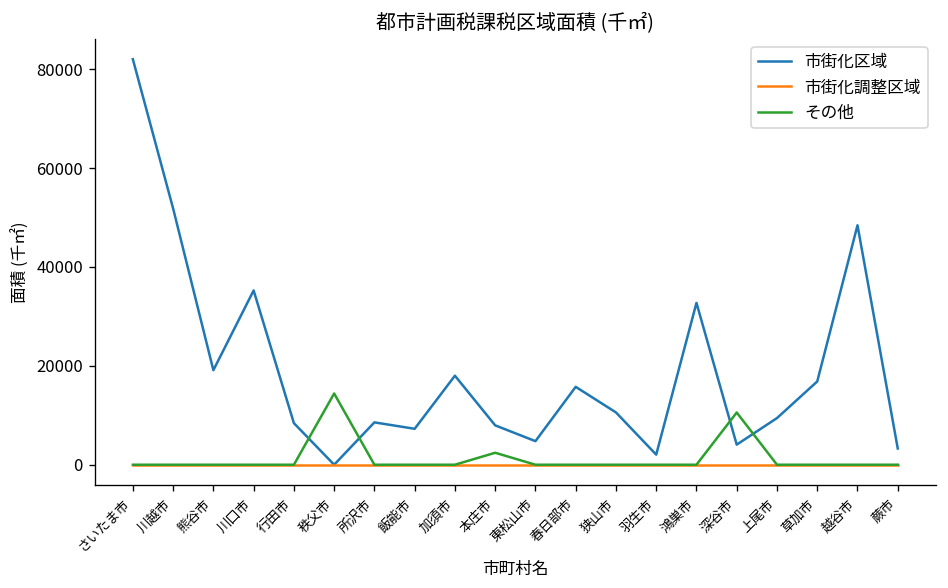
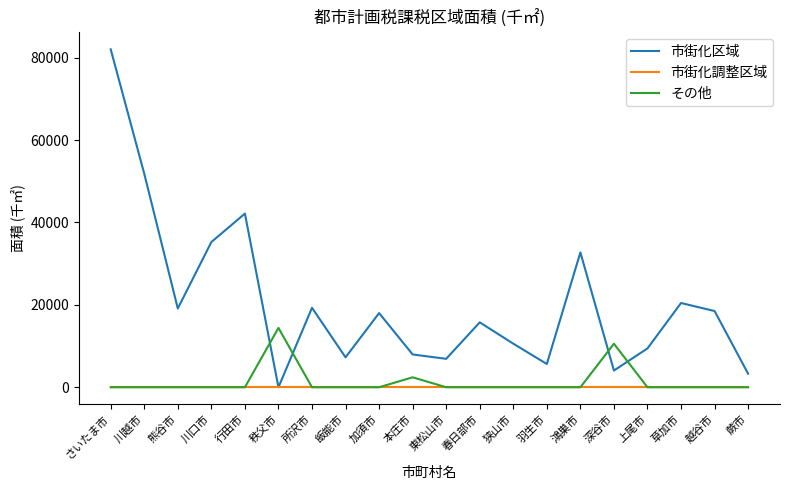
  {
    "市街化区域": {
      "さいたま市": 82000,
      "川越市": 52000,
      "熊谷市": 19000,
      "川口市": 35000,
-     "行田市": 8000,
-     "所沢市": 9000,
+     "行田市": 42000,
+     "所沢市": 19000,
      "飯能市": 7000,
      "加須市": 18000,
      "本庄市": 8000,
-     "東松山市": 5000,
+     "東松山市": 7000,
      "春日部市": 16000,
      "狭山市": 11000,
-     "羽生市": 2000,
+     "羽生市": 6000,
      "鴻巣市": 33000,
      "深谷市": 4000,
      "上尾市": 9000,
-     "草加市": 17000,
-     "越谷市": 48000,
+     "草加市": 20000,
+     "越谷市": 18000,
      "蕨市": 3000
    },
    "市街化調整区域": {
      "本庄市": 0,
      "深谷市": 0
    },
    "その他": {
      "秩父市": 14000,
      "本庄市": 2000,
      "深谷市": 11000
    }
  }
